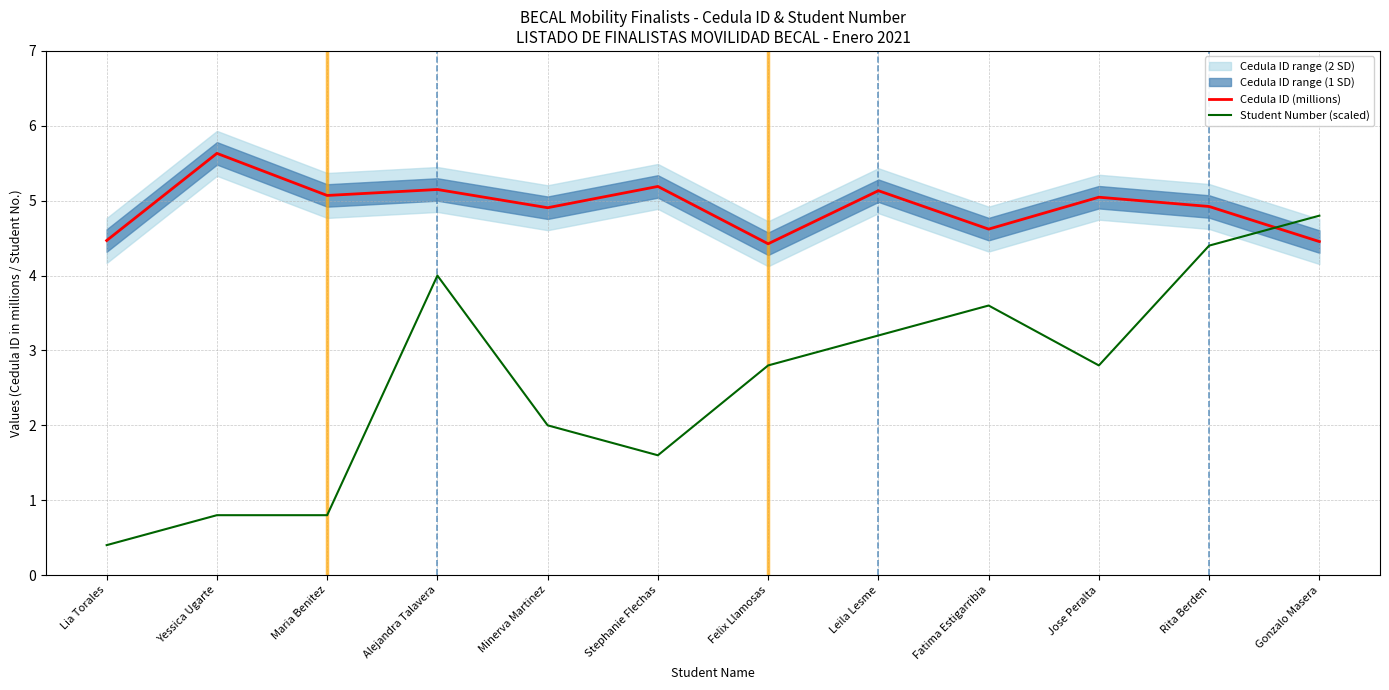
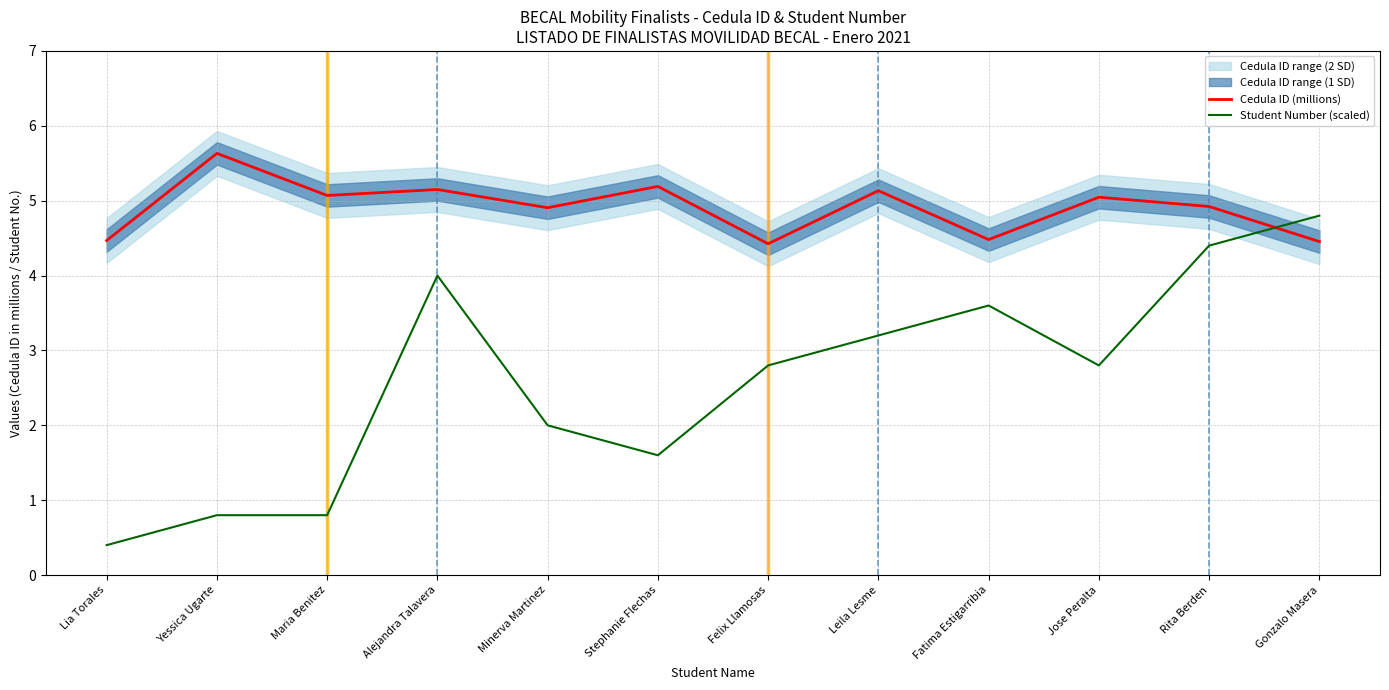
  {
    "Cedula ID (millions)": {
      "Lia Torales": 4.5,
      "Yessica Ugarte": 5.6,
      "Maria Benitez": 5.1,
      "Alejandra Talavera": 5.1,
      "Minerva Martinez": 4.9,
      "Stephanie Flechas": 5.2,
      "Felix Llamosas": 4.4,
      "Leila Lesme": 5.1,
-     "Fatima Estigarribia": 4.6,
+     "Fatima Estigarribia": 4.5,
      "Jose Peralta": 5.0,
      "Rita Berden": 4.9,
      "Gonzalo Masera": 4.5
    },
    "Student Number (scaled)": {
      "Lia Torales": 0.4,
      "Yessica Ugarte": 0.8,
      "Maria Benitez": 0.8,
      "Alejandra Talavera": 4.0,
      "Minerva Martinez": 2.0,
      "Stephanie Flechas": 1.6,
      "Felix Llamosas": 2.8,
      "Leila Lesme": 3.2,
      "Fatima Estigarribia": 3.6,
      "Jose Peralta": 2.8,
      "Rita Berden": 4.4,
      "Gonzalo Masera": 4.8
    }
  }
